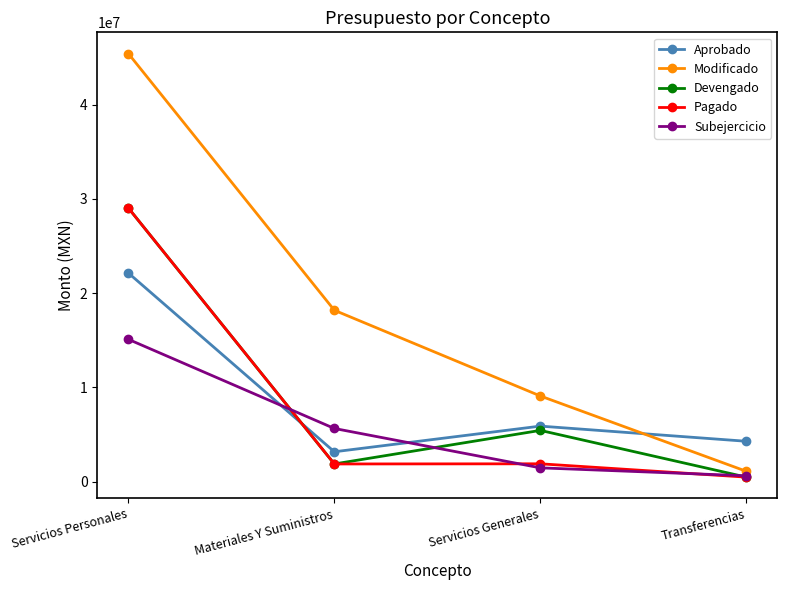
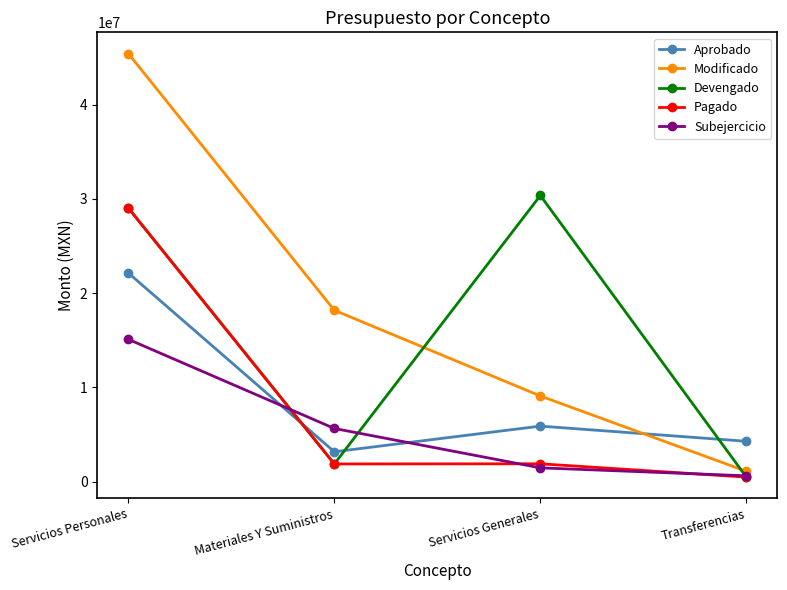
  {
    "Aprobado": {
      "Servicios Personales": 22000000,
      "Materiales Y Suministros": 3000000,
      "Servicios Generales": 6000000,
      "Transferencias": 4000000
    },
    "Modificado": {
      "Servicios Personales": 45000000,
      "Materiales Y Suministros": 18000000,
      "Servicios Generales": 9000000,
      "Transferencias": 1000000
    },
    "Devengado": {
-     "Servicios Generales": 5000000
+     "Servicios Generales": 30000000
    },
    "Pagado": {
      "Servicios Generales": 2000000
    },
    "Subejercicio": {
      "Servicios Personales": 15000000,
      "Materiales Y Suministros": 6000000,
      "Servicios Generales": 1000000
    }
  }
